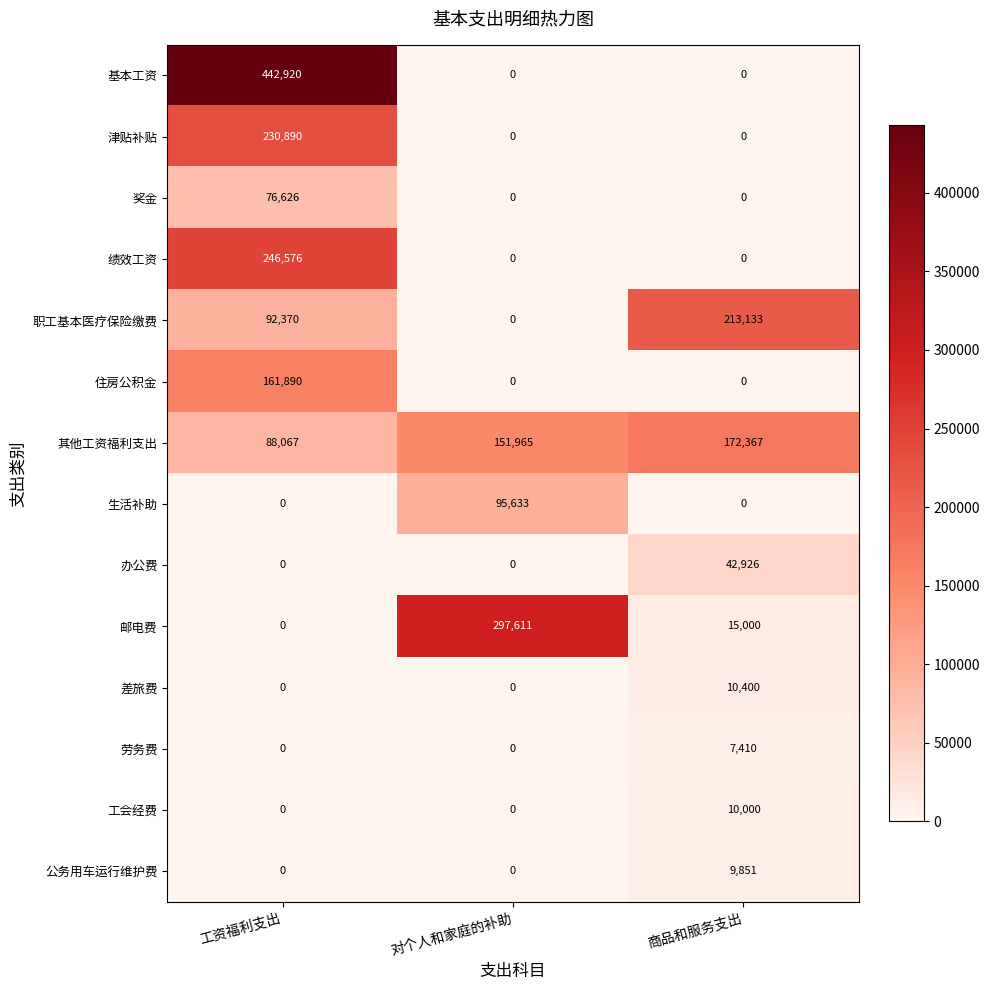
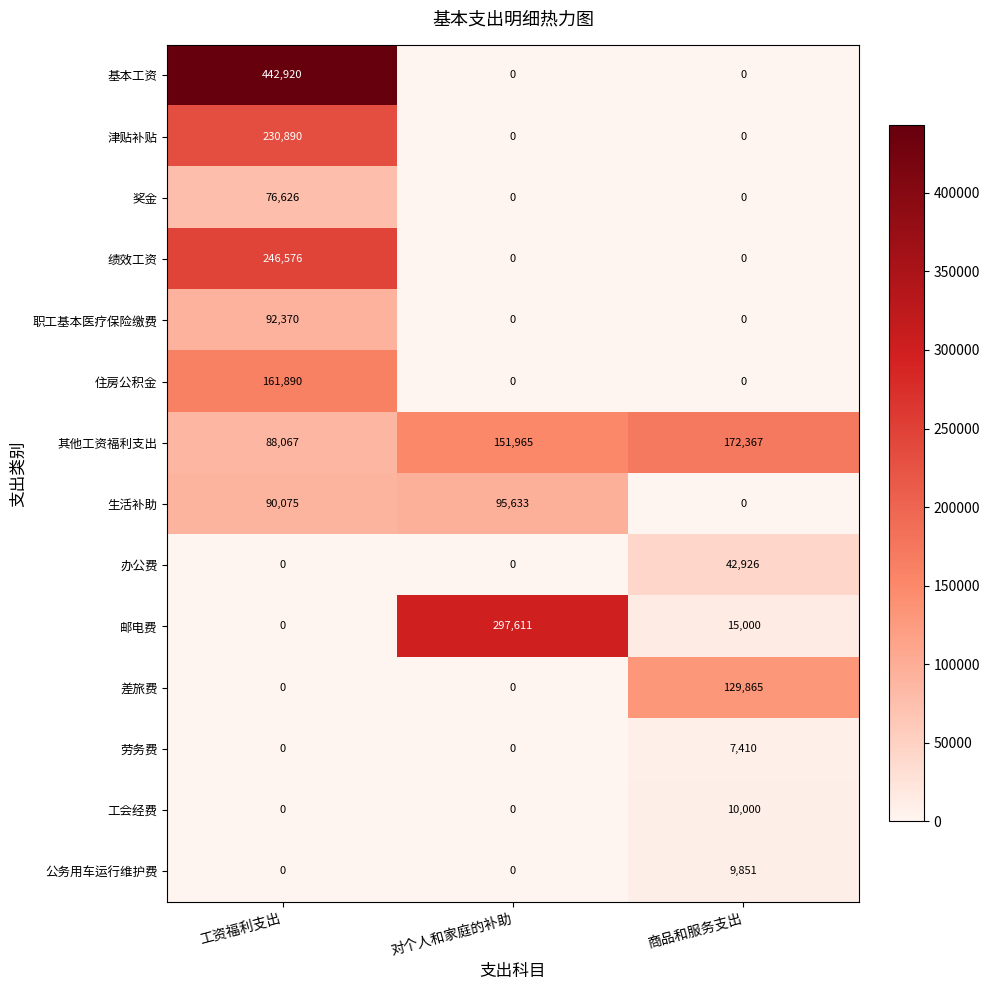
  {
    "基本工资": {
      "工资福利支出": "442,920",
      "对个人和家庭的补助": "0",
      "商品和服务支出": "0"
    },
    "津贴补贴": {
      "工资福利支出": "230,890",
      "对个人和家庭的补助": "0",
      "商品和服务支出": "0"
    },
    "奖金": {
      "工资福利支出": "76,626",
      "对个人和家庭的补助": "0",
      "商品和服务支出": "0"
    },
    "绩效工资": {
      "工资福利支出": "246,576",
      "对个人和家庭的补助": "0",
      "商品和服务支出": "0"
    },
    "职工基本医疗保险缴费": {
      "工资福利支出": "92,370",
      "对个人和家庭的补助": "0",
-     "商品和服务支出": "213,133"
+     "商品和服务支出": "0"
    },
    "住房公积金": {
      "工资福利支出": "161,890",
      "对个人和家庭的补助": "0",
      "商品和服务支出": "0"
    },
    "其他工资福利支出": {
      "工资福利支出": "88,067",
      "对个人和家庭的补助": "151,965",
      "商品和服务支出": "172,367"
    },
    "生活补助": {
-     "工资福利支出": "0",
+     "工资福利支出": "90,075",
      "对个人和家庭的补助": "95,633",
      "商品和服务支出": "0"
    },
    "办公费": {
      "工资福利支出": "0",
      "对个人和家庭的补助": "0",
      "商品和服务支出": "42,926"
    },
    "邮电费": {
      "工资福利支出": "0",
      "对个人和家庭的补助": "297,611",
      "商品和服务支出": "15,000"
    },
    "差旅费": {
      "工资福利支出": "0",
      "对个人和家庭的补助": "0",
-     "商品和服务支出": "10,400"
+     "商品和服务支出": "129,865"
    },
    "劳务费": {
      "工资福利支出": "0",
      "对个人和家庭的补助": "0",
      "商品和服务支出": "7,410"
    },
    "工会经费": {
      "工资福利支出": "0",
      "对个人和家庭的补助": "0",
      "商品和服务支出": "10,000"
    },
    "公务用车运行维护费": {
      "工资福利支出": "0",
      "对个人和家庭的补助": "0",
      "商品和服务支出": "9,851"
    }
  }
